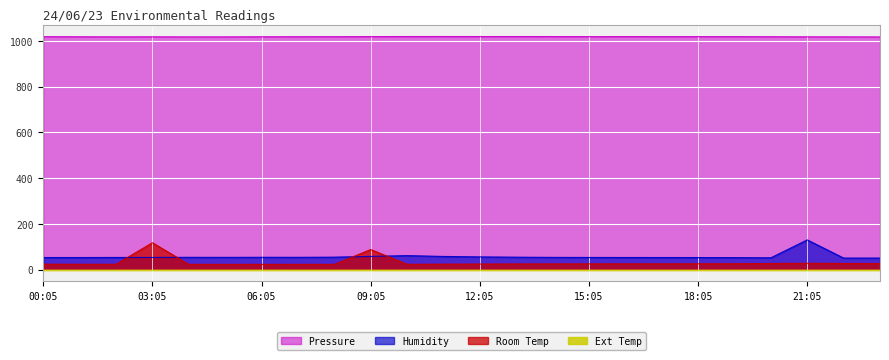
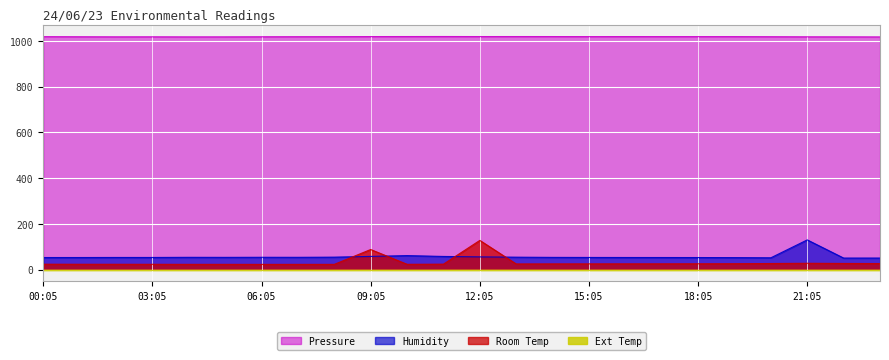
  {
    "Pressure": {
      "00:05": 1020,
      "03:05": 1020,
      "06:05": 1020,
      "09:05": 1020,
      "12:05": 1020,
      "15:05": 1020,
      "18:05": 1020,
      "21:05": 1020
    },
    "Humidity": {
      "00:05": 50,
      "03:05": 50,
      "06:05": 50,
      "09:05": 60,
      "12:05": 60,
      "15:05": 50,
      "18:05": 50,
      "21:05": 130
    },
    "Room Temp": {
      "00:05": 20,
-     "03:05": 120,
+     "03:05": 20,
      "06:05": 20,
      "09:05": 90,
-     "12:05": 20,
+     "12:05": 130,
      "15:05": 20,
      "18:05": 30,
      "21:05": 30
    },
    "Ext Temp": {
      "00:05": 0,
      "03:05": 0,
      "06:05": 0,
      "09:05": 0,
      "12:05": 0,
      "15:05": 0,
      "18:05": 0,
      "21:05": 0
    }
  }
